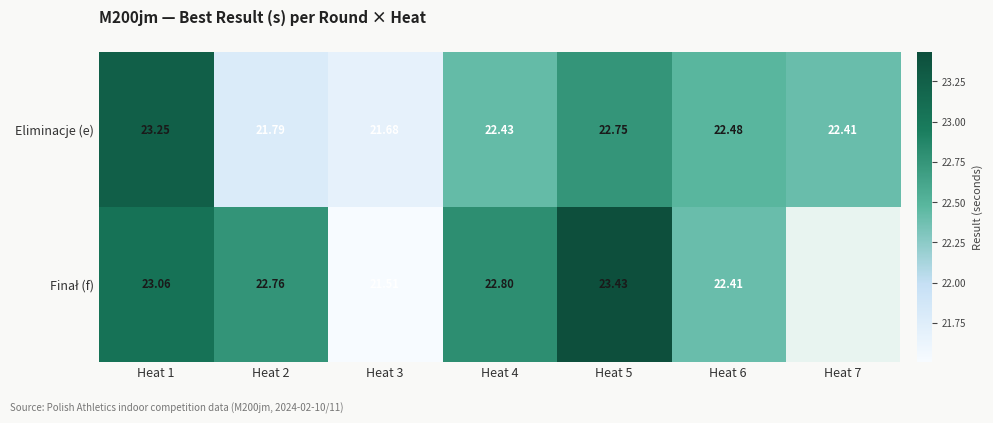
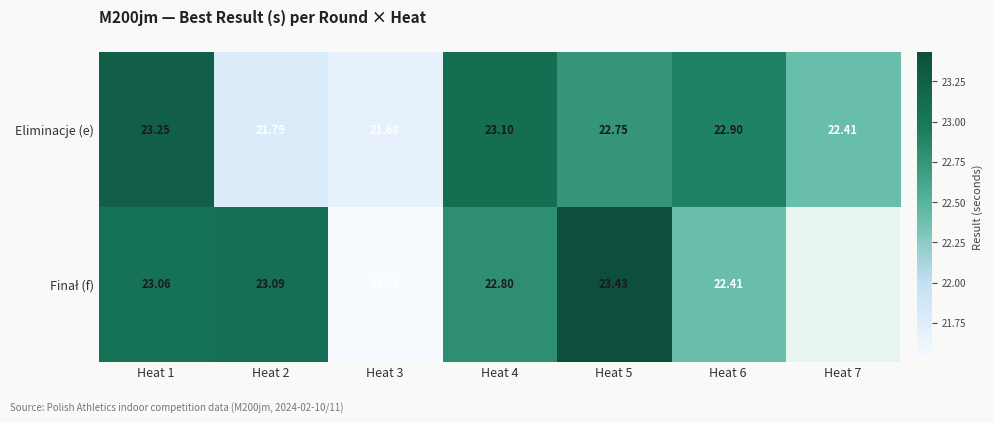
  {
    "Eliminacje (e)": {
      "Heat 1": 23.25,
-     "Heat 4": 22.43,
+     "Heat 4": 23.10,
      "Heat 5": 22.75,
-     "Heat 6": 22.48,
+     "Heat 6": 22.90,
      "Heat 7": 22.41
    },
    "Finał (f)": {
      "Heat 1": 23.06,
-     "Heat 2": 22.76,
+     "Heat 2": 23.09,
      "Heat 4": 22.80,
      "Heat 5": 23.43,
      "Heat 6": 22.41
    }
  }
